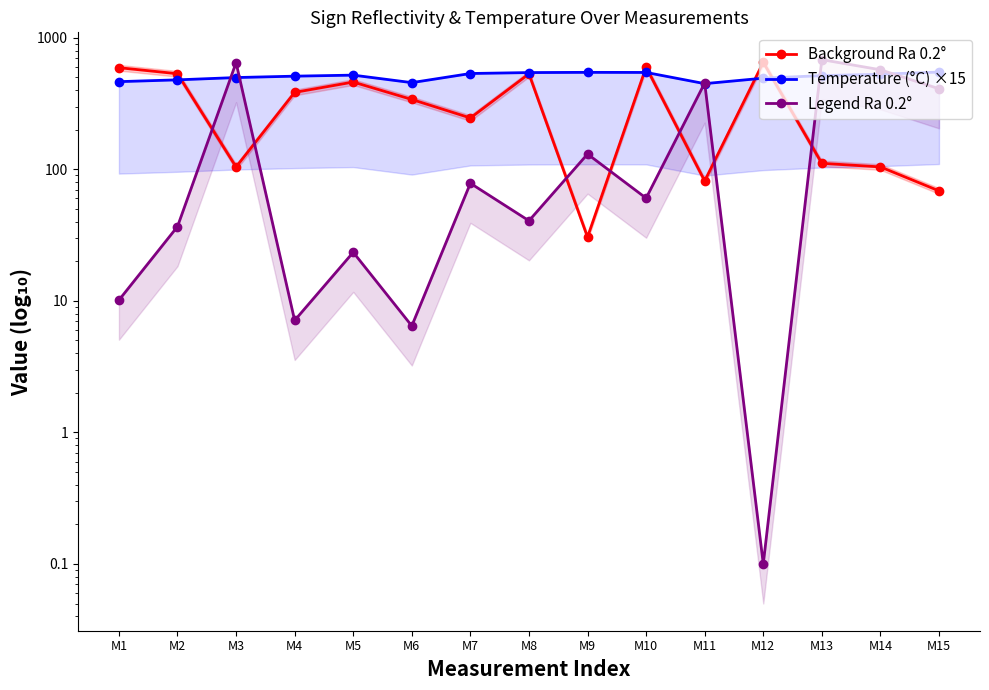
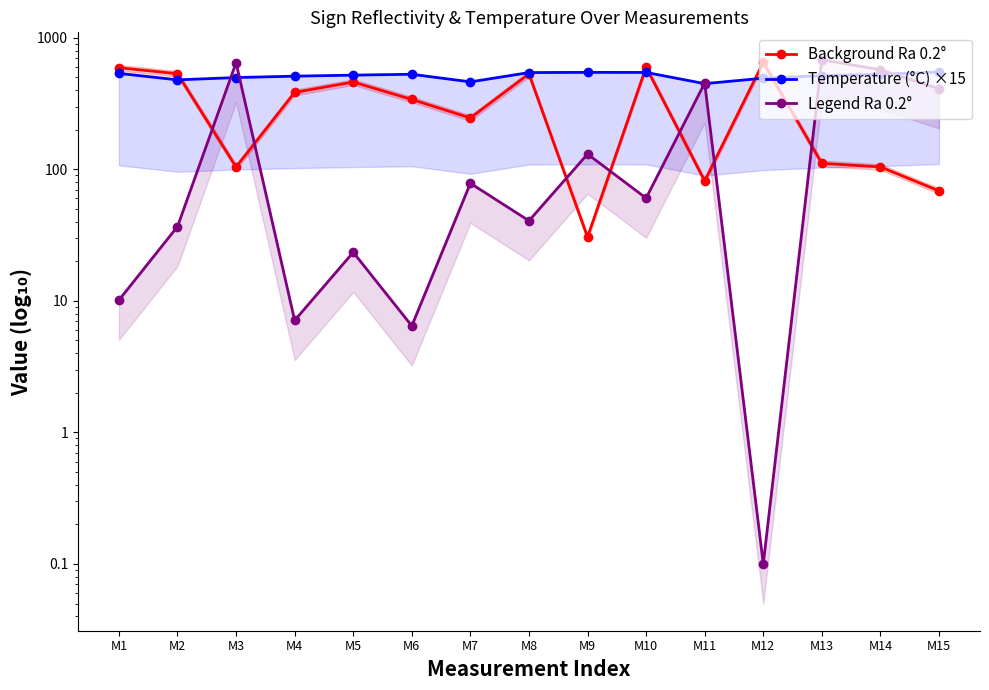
  {
    "Temperature (°C) ×15": {
-     "M1": 460,
+     "M1": 540,
      "M2": 480,
      "M3": 500,
      "M4": 510,
      "M5": 520,
-     "M6": 460,
-     "M7": 540,
+     "M6": 530,
+     "M7": 460,
      "M9": 550,
      "M10": 550
    },
    "Legend Ra 0.2°": {
      "M1": 10,
      "M2": 37,
      "M3": 600,
      "M4": 7,
      "M5": 23,
      "M6": 6,
      "M7": 80,
      "M8": 41,
      "M9": 130,
      "M10": 60,
      "M12": 0.10
    }
  }
